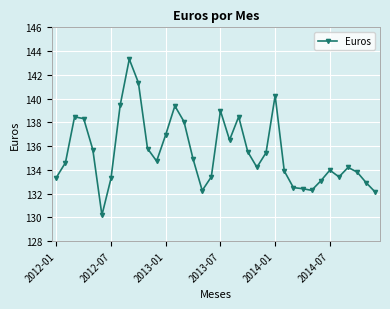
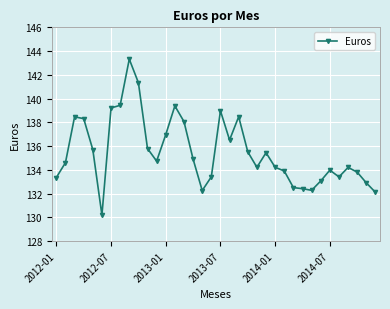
  {
    "2012-01": 133.4,
-   "2012-07": 133.3,
+   "2012-07": 139.2,
    "2013-01": 137.0,
    "2013-07": 139.0,
-   "2014-01": 140.3,
+   "2014-01": 134.2,
    "2014-07": 134.0
  }
